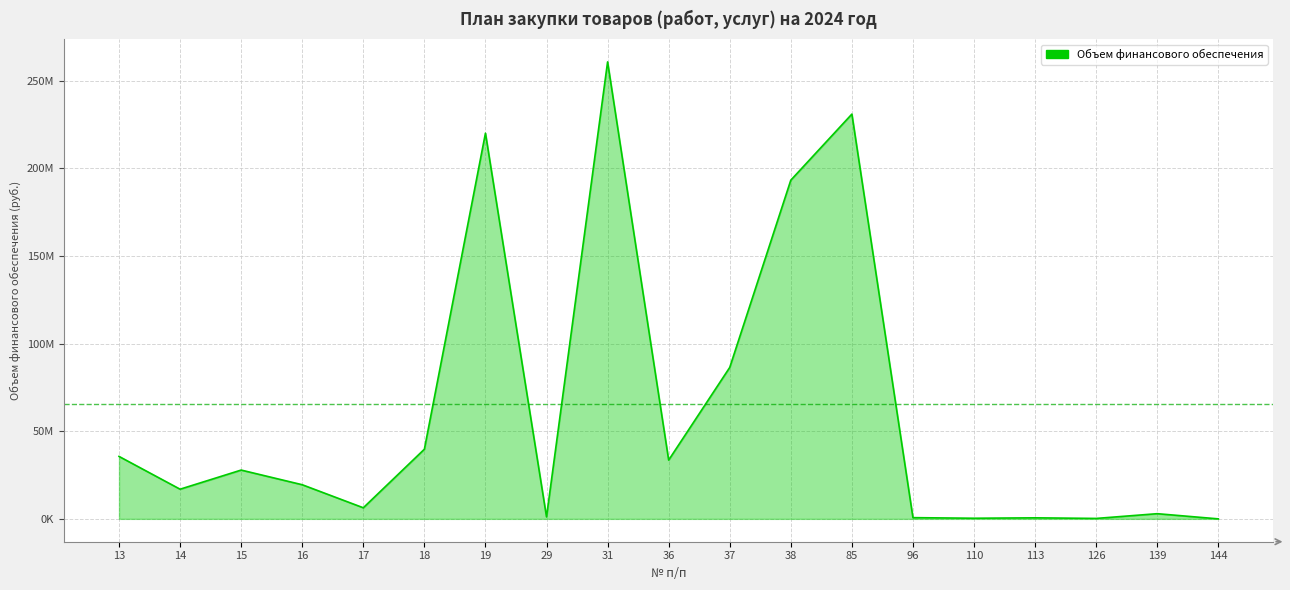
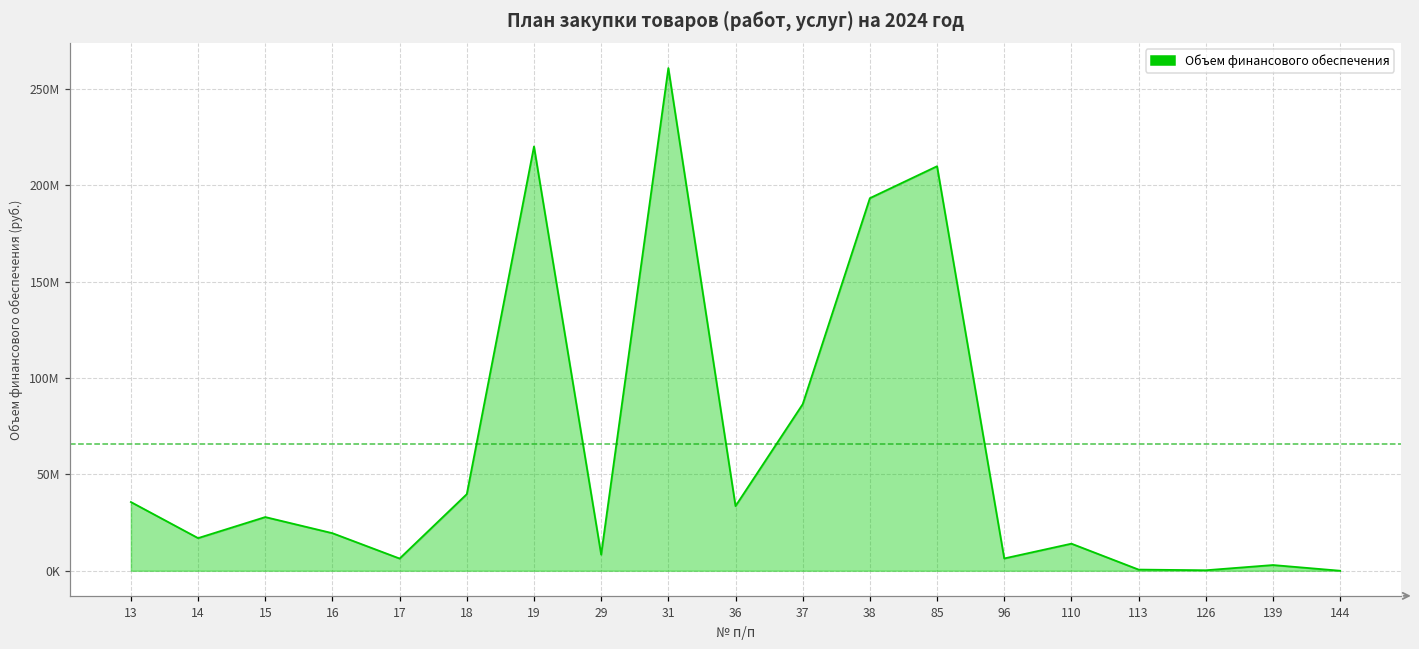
  {
    "13": 36000000,
    "14": 17000000,
    "15": 28000000,
    "16": 19000000,
    "17": 6000000,
    "18": 40000000,
    "19": 220000000,
-   "29": 1000000,
+   "29": 8000000,
    "31": 261000000,
    "36": 34000000,
    "37": 86000000,
    "38": 193000000,
-   "85": 231000000,
-   "96": 1000000,
-   "110": 0,
+   "85": 210000000,
+   "96": 6000000,
+   "110": 14000000,
    "113": 1000000,
    "126": 0,
    "139": 3000000,
    "144": 0
  }
